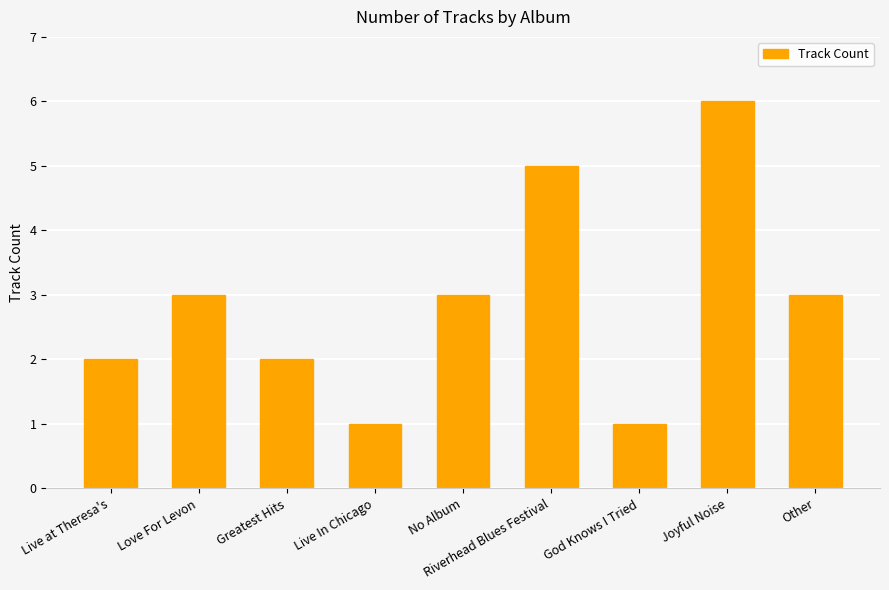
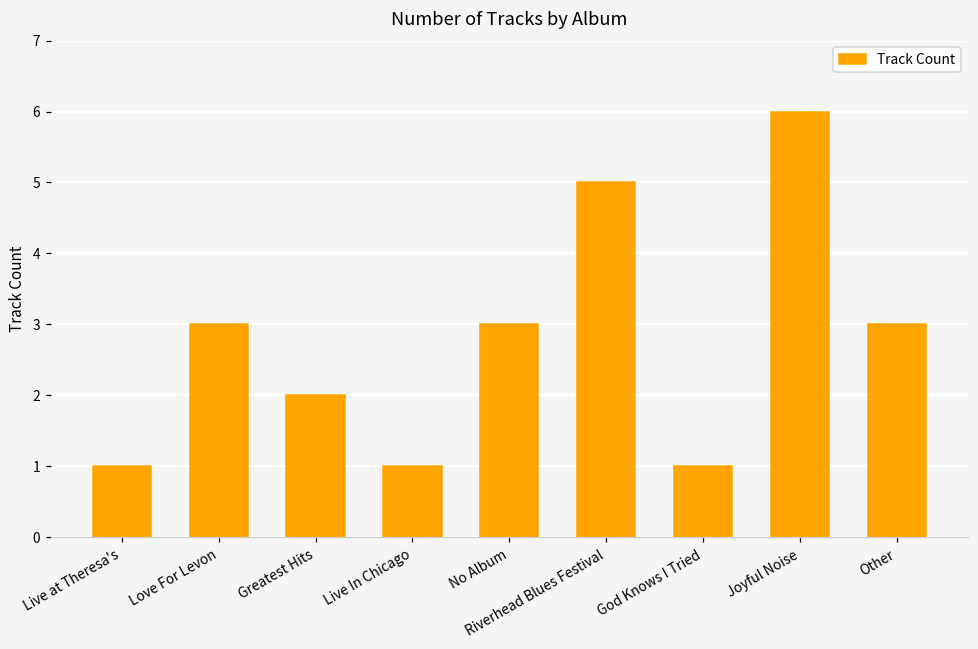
  {
-   "Live at Theresa's": 2,
+   "Live at Theresa's": 1,
    "Love For Levon": 3,
    "Greatest Hits": 2,
    "Live In Chicago": 1,
    "No Album": 3,
    "Riverhead Blues Festival": 5,
    "God Knows I Tried": 1,
    "Joyful Noise": 6,
    "Other": 3
  }
